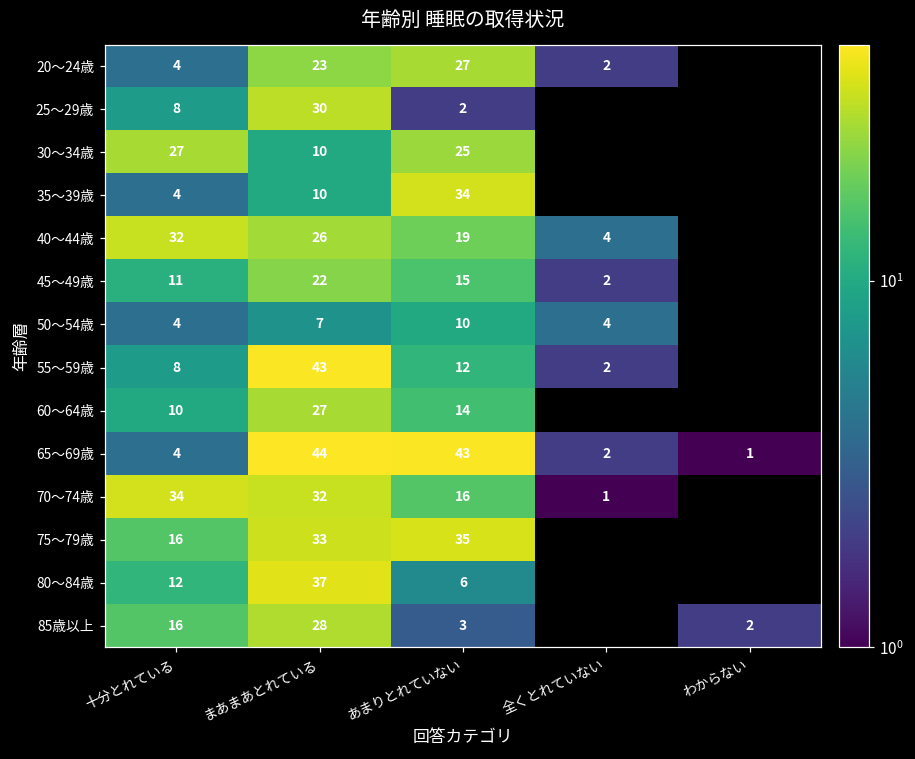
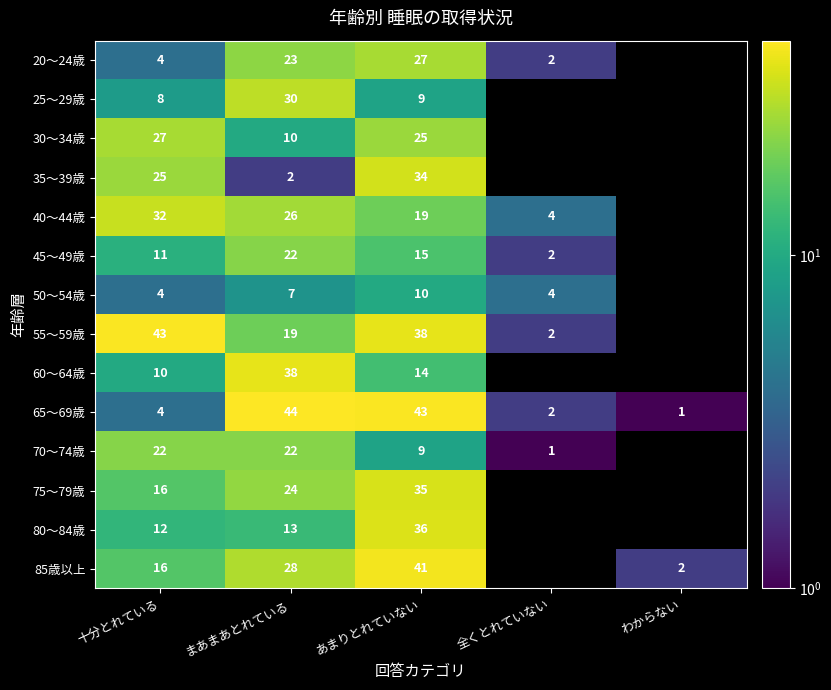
  {
    "20～24歳": {
      "十分とれている": 4,
      "まあまあとれている": 23,
      "あまりとれていない": 27,
      "全くとれていない": 2
    },
    "25～29歳": {
      "十分とれている": 8,
      "まあまあとれている": 30,
-     "あまりとれていない": 2
+     "あまりとれていない": 9
    },
    "30～34歳": {
      "十分とれている": 27,
      "まあまあとれている": 10,
      "あまりとれていない": 25
    },
    "35～39歳": {
-     "十分とれている": 4,
-     "まあまあとれている": 10,
+     "十分とれている": 25,
+     "まあまあとれている": 2,
      "あまりとれていない": 34
    },
    "40～44歳": {
      "十分とれている": 32,
      "まあまあとれている": 26,
      "あまりとれていない": 19,
      "全くとれていない": 4
    },
    "45～49歳": {
      "十分とれている": 11,
      "まあまあとれている": 22,
      "あまりとれていない": 15,
      "全くとれていない": 2
    },
    "50～54歳": {
      "十分とれている": 4,
      "まあまあとれている": 7,
      "あまりとれていない": 10,
      "全くとれていない": 4
    },
    "55～59歳": {
-     "十分とれている": 8,
-     "まあまあとれている": 43,
-     "あまりとれていない": 12,
+     "十分とれている": 43,
+     "まあまあとれている": 19,
+     "あまりとれていない": 38,
      "全くとれていない": 2
    },
    "60～64歳": {
      "十分とれている": 10,
-     "まあまあとれている": 27,
+     "まあまあとれている": 38,
      "あまりとれていない": 14
    },
    "65～69歳": {
      "十分とれている": 4,
      "まあまあとれている": 44,
      "あまりとれていない": 43,
      "全くとれていない": 2,
      "わからない": 1
    },
    "70～74歳": {
-     "十分とれている": 34,
-     "まあまあとれている": 32,
-     "あまりとれていない": 16,
+     "十分とれている": 22,
+     "まあまあとれている": 22,
+     "あまりとれていない": 9,
      "全くとれていない": 1
    },
    "75～79歳": {
      "十分とれている": 16,
-     "まあまあとれている": 33,
+     "まあまあとれている": 24,
      "あまりとれていない": 35
    },
    "80～84歳": {
      "十分とれている": 12,
-     "まあまあとれている": 37,
-     "あまりとれていない": 6
+     "まあまあとれている": 13,
+     "あまりとれていない": 36
    },
    "85歳以上": {
      "十分とれている": 16,
      "まあまあとれている": 28,
-     "あまりとれていない": 3,
+     "あまりとれていない": 41,
      "わからない": 2
    }
  }
